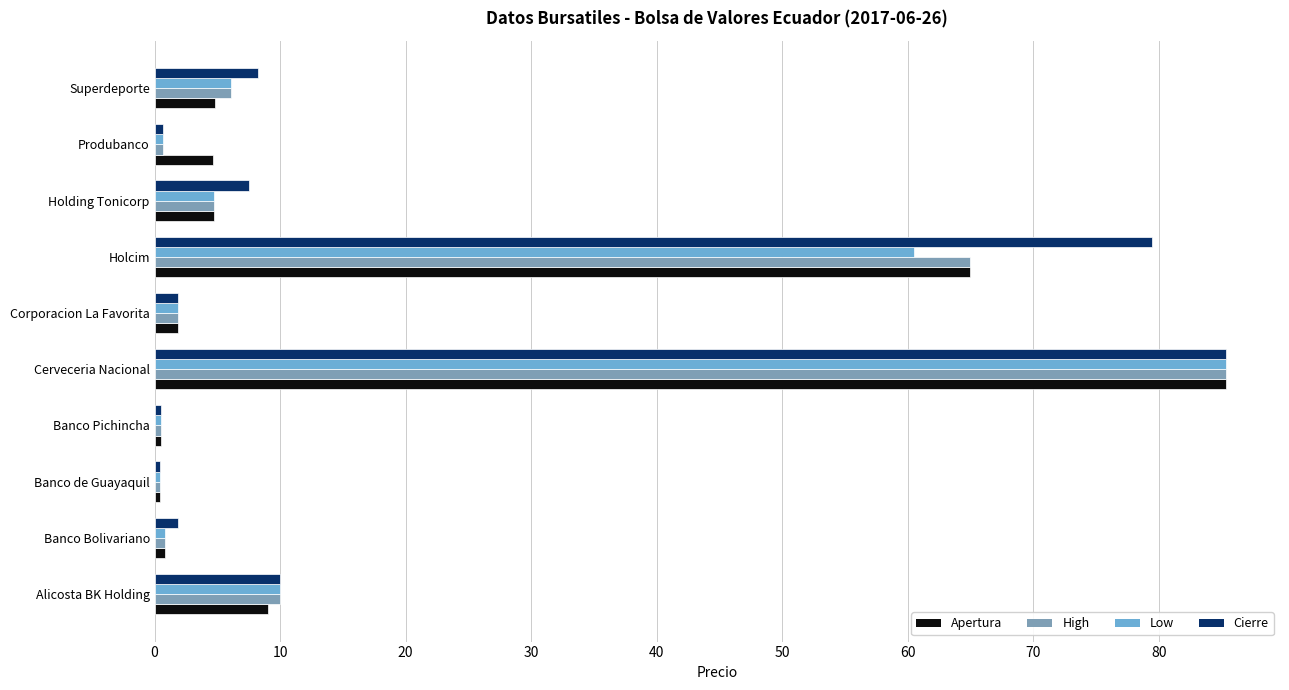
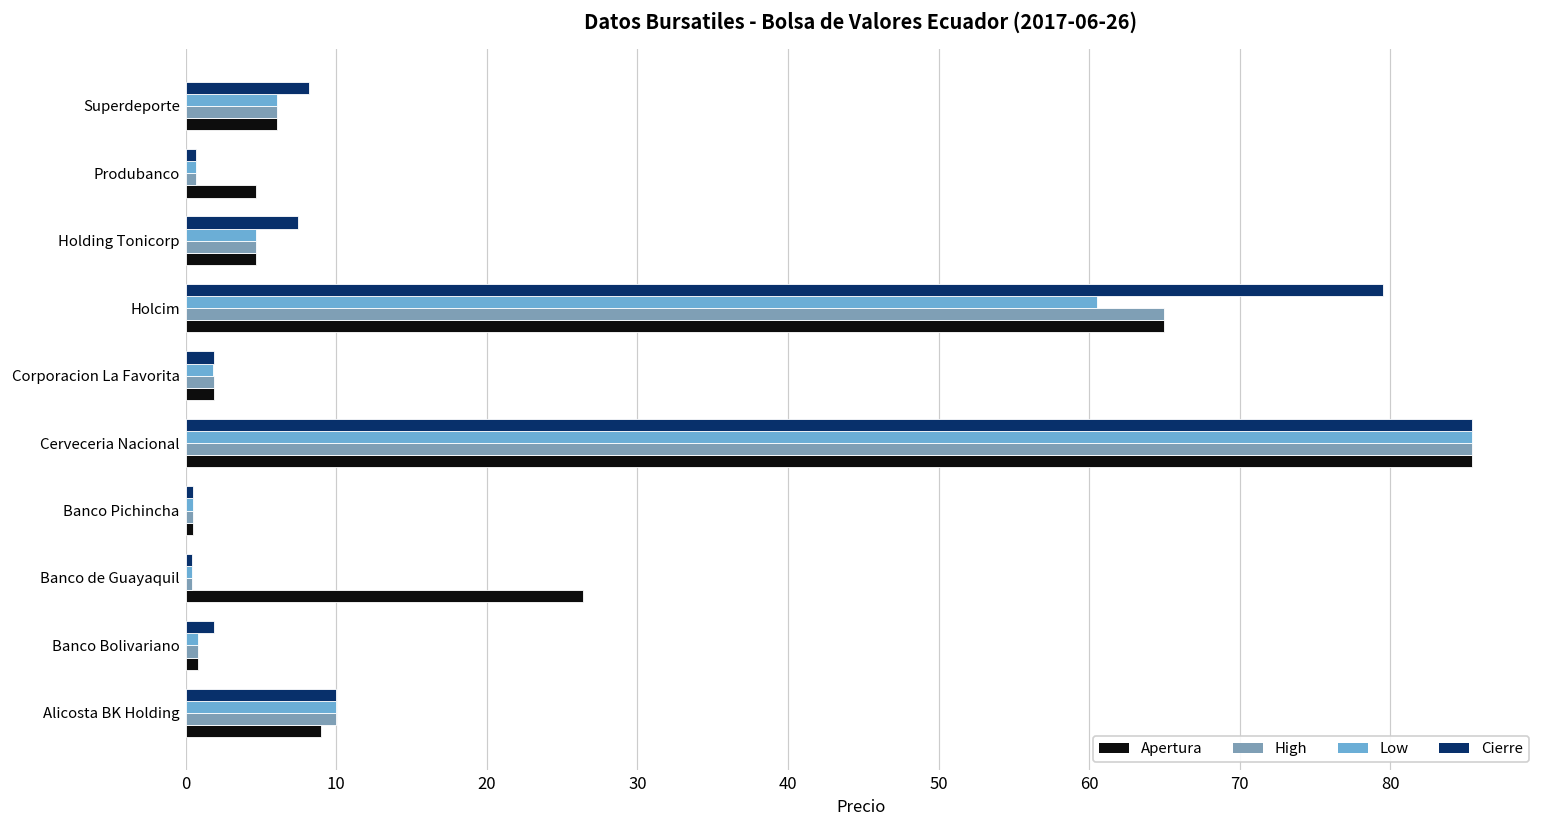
  {
    "Apertura": {
-     "Superdeporte": 4.8,
+     "Superdeporte": 6.1,
      "Produbanco": 4.7,
      "Holding Tonicorp": 4.7,
      "Holcim": 65.0,
      "Corporacion La Favorita": 1.9,
      "Cerveceria Nacional": 85.4,
      "Banco Pichincha": 0.5,
-     "Banco de Guayaquil": 0.4,
+     "Banco de Guayaquil": 26.4,
      "Banco Bolivariano": 0.8,
      "Alicosta BK Holding": 9.0
    },
    "Cierre": {
      "Superdeporte": 8.2,
      "Produbanco": 0.7,
      "Holding Tonicorp": 7.5,
      "Holcim": 79.5,
      "Corporacion La Favorita": 1.9,
      "Cerveceria Nacional": 85.4,
      "Banco Pichincha": 0.5,
      "Banco de Guayaquil": 0.4,
      "Banco Bolivariano": 1.9,
      "Alicosta BK Holding": 10.0
    }
  }
